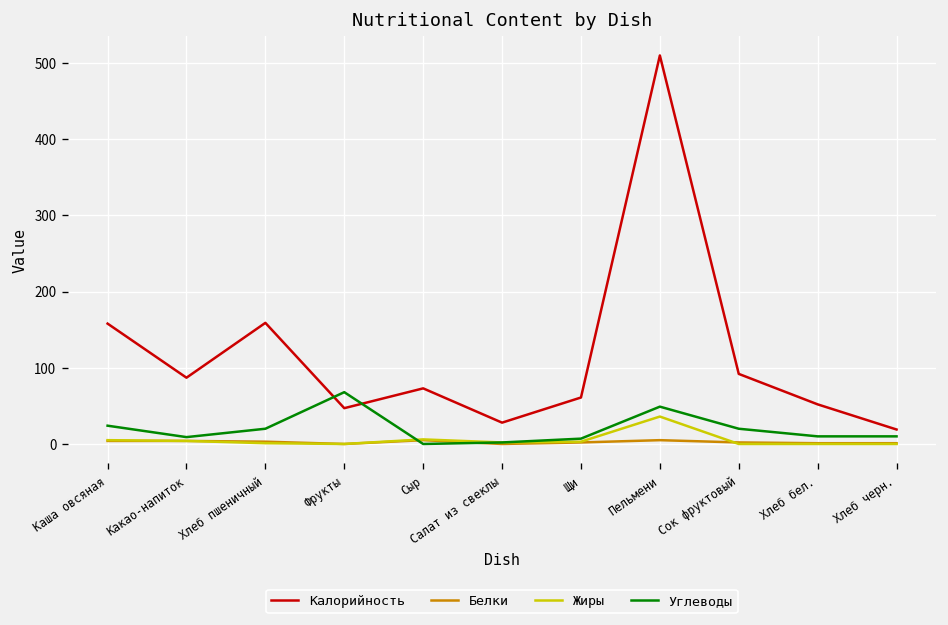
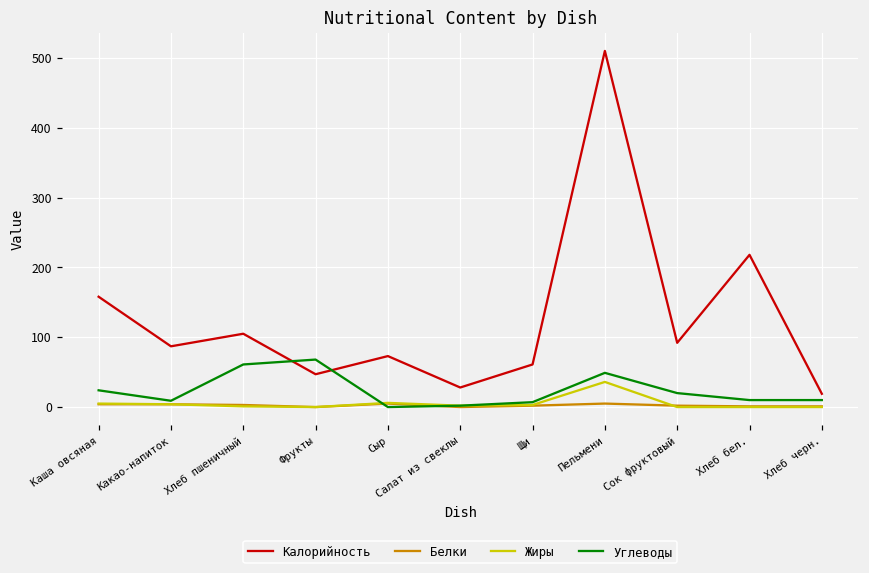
  {
    "Калорийность": {
      "Каша овсяная": 160,
      "Какао-напиток": 90,
-     "Хлеб пшеничный": 160,
+     "Хлеб пшеничный": 110,
      "Фрукты": 50,
      "Сыр": 70,
      "Салат из свеклы": 30,
      "Щи": 60,
      "Пельмени": 510,
      "Сок фруктовый": 90,
-     "Хлеб бел.": 50,
+     "Хлеб бел.": 220,
      "Хлеб черн.": 20
    },
    "Белки": {
      "Пельмени": 10
    },
    "Жиры": {
      "Пельмени": 40
    },
    "Углеводы": {
      "Каша овсяная": 20,
      "Какао-напиток": 10,
-     "Хлеб пшеничный": 20,
+     "Хлеб пшеничный": 60,
      "Фрукты": 70,
      "Сыр": 0,
      "Щи": 10,
      "Пельмени": 50,
      "Сок фруктовый": 20,
      "Хлеб бел.": 10,
      "Хлеб черн.": 10
    }
  }
